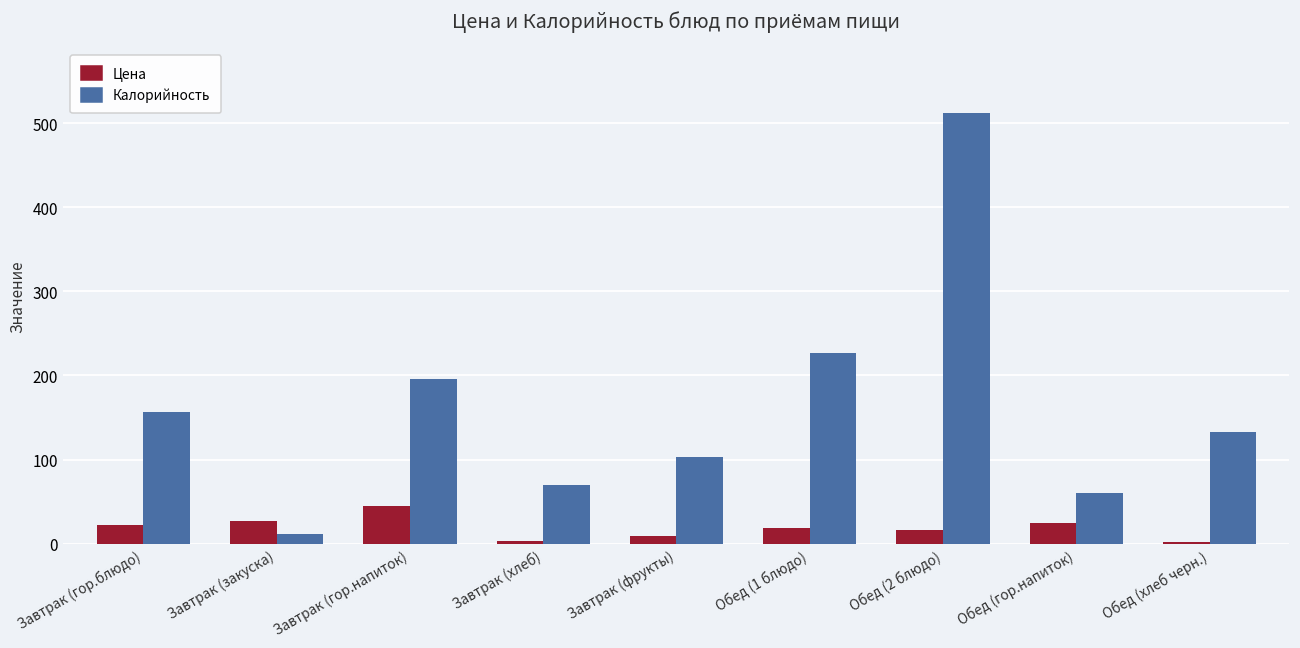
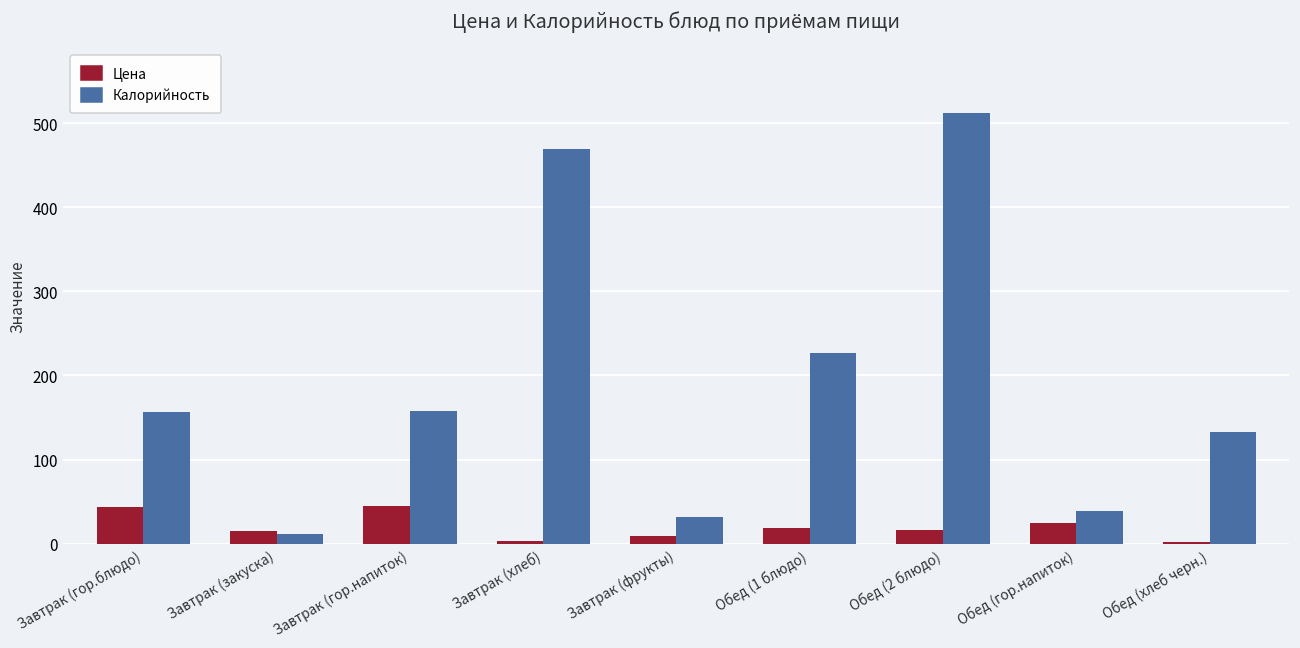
  {
    "Цена": {
-     "Завтрак (гор.блюдо)": 20,
-     "Завтрак (закуска)": 30,
+     "Завтрак (гор.блюдо)": 40,
+     "Завтрак (закуска)": 10,
      "Завтрак (гор.напиток)": 50,
      "Завтрак (фрукты)": 10,
      "Обед (1 блюдо)": 20,
      "Обед (2 блюдо)": 20,
      "Обед (гор.напиток)": 30
    },
    "Калорийность": {
      "Завтрак (гор.блюдо)": 160,
      "Завтрак (закуска)": 10,
-     "Завтрак (гор.напиток)": 200,
-     "Завтрак (хлеб)": 70,
-     "Завтрак (фрукты)": 100,
+     "Завтрак (гор.напиток)": 160,
+     "Завтрак (хлеб)": 470,
+     "Завтрак (фрукты)": 30,
      "Обед (1 блюдо)": 230,
      "Обед (2 блюдо)": 510,
-     "Обед (гор.напиток)": 60,
+     "Обед (гор.напиток)": 40,
      "Обед (хлеб черн.)": 130
    }
  }
